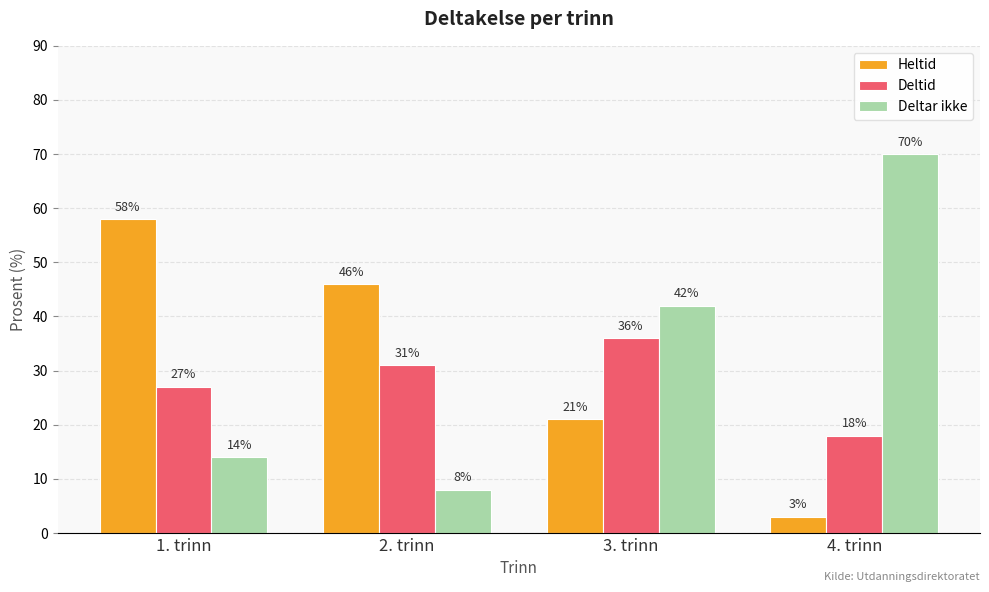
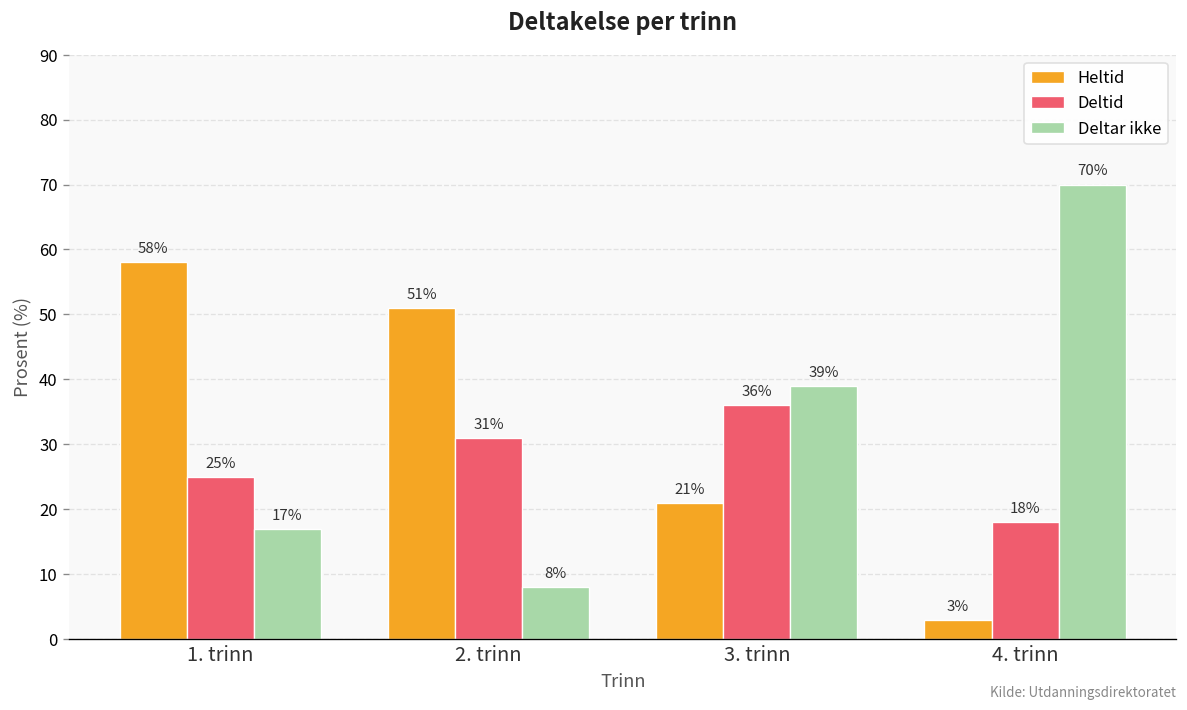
  {
    "Heltid": {
      "1. trinn": "58%",
-     "2. trinn": "46%",
+     "2. trinn": "51%",
      "3. trinn": "21%",
      "4. trinn": "3%"
    },
    "Deltid": {
-     "1. trinn": "27%",
+     "1. trinn": "25%",
      "2. trinn": "31%",
      "3. trinn": "36%",
      "4. trinn": "18%"
    },
    "Deltar ikke": {
-     "1. trinn": "14%",
+     "1. trinn": "17%",
      "2. trinn": "8%",
-     "3. trinn": "42%",
+     "3. trinn": "39%",
      "4. trinn": "70%"
    }
  }
